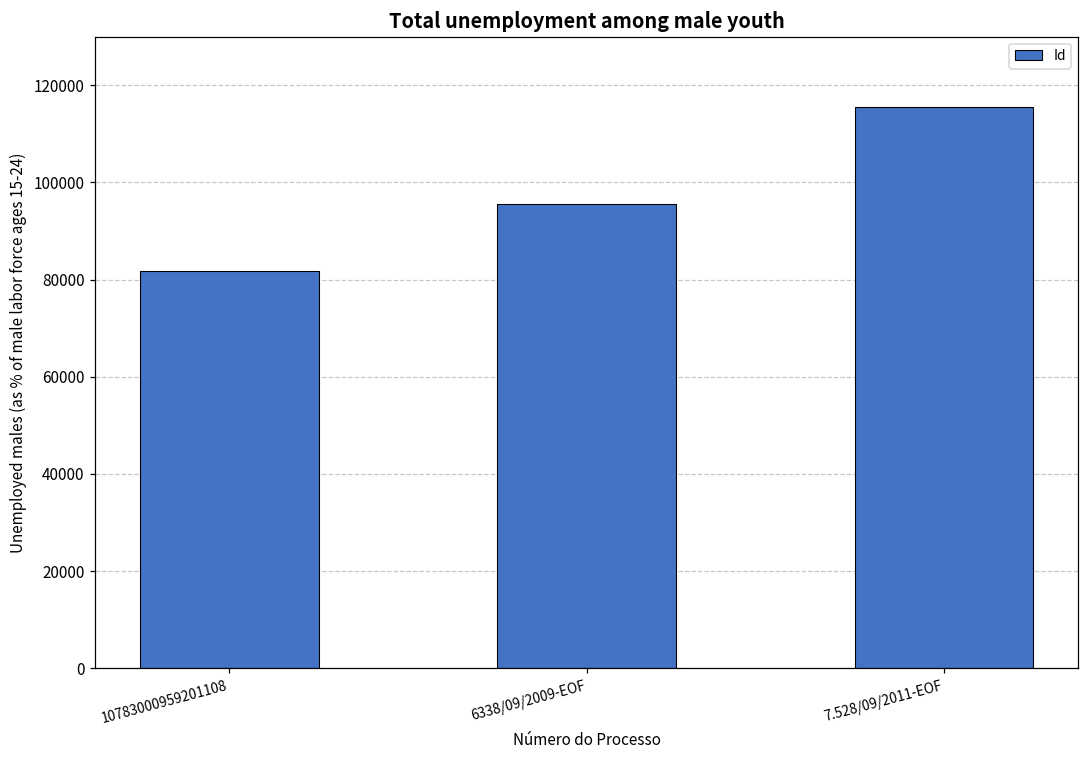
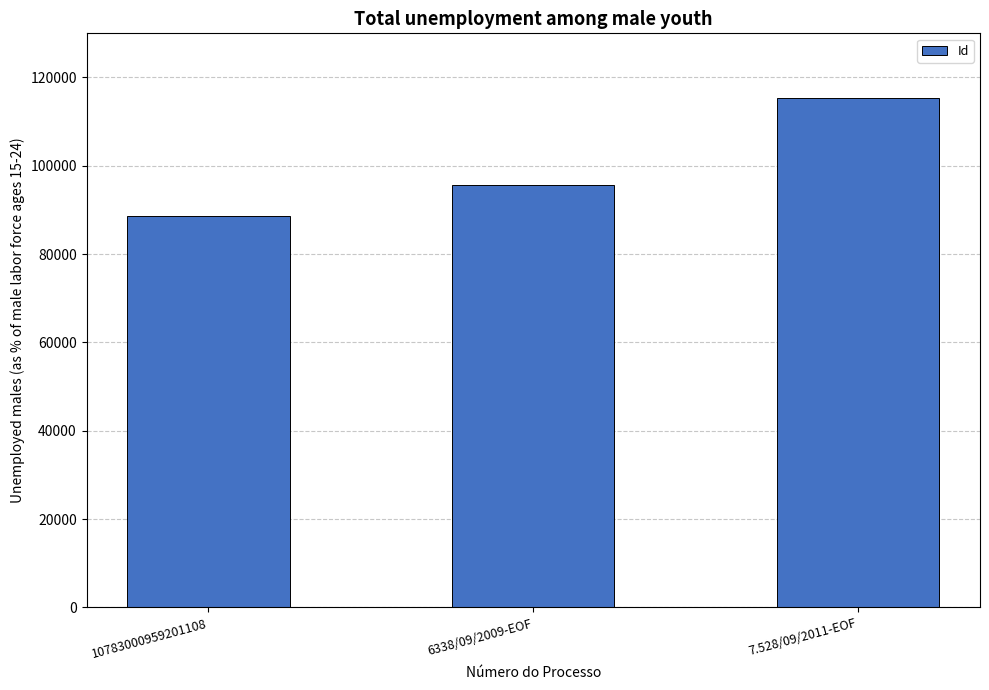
  {
-   "10783000959201108": 82000,
+   "10783000959201108": 89000,
    "6338/09/2009-EOF": 96000,
    "7.528/09/2011-EOF": 115000
  }
